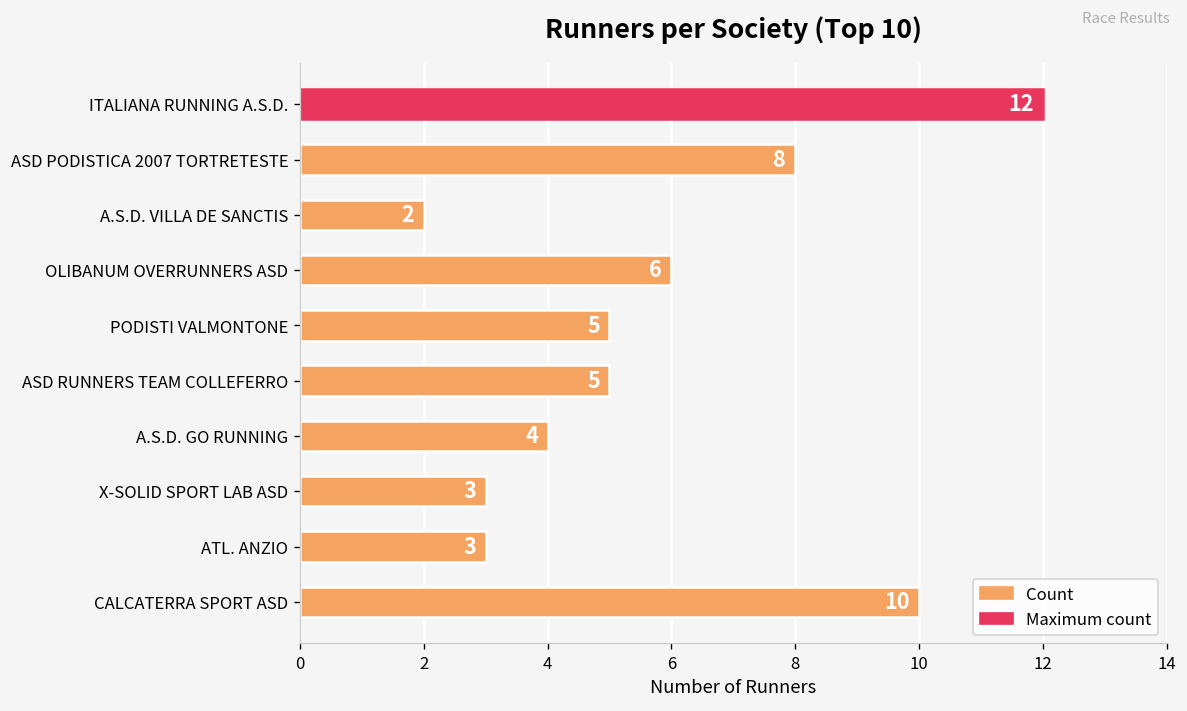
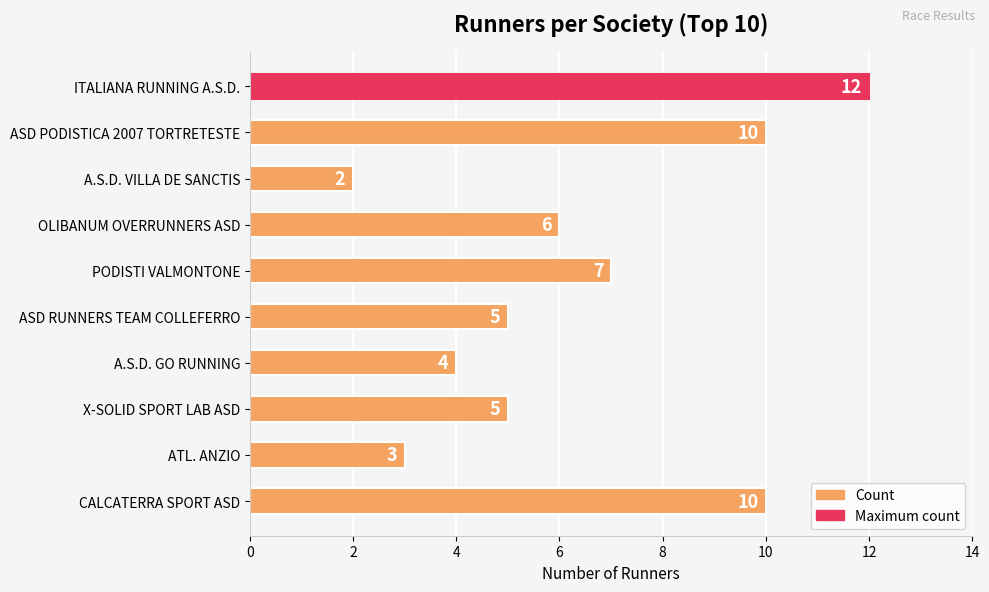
  {
    "ITALIANA RUNNING A.S.D.": 12,
-   "ASD PODISTICA 2007 TORTRETESTE": 8,
+   "ASD PODISTICA 2007 TORTRETESTE": 10,
    "A.S.D. VILLA DE SANCTIS": 2,
    "OLIBANUM OVERRUNNERS ASD": 6,
-   "PODISTI VALMONTONE": 5,
+   "PODISTI VALMONTONE": 7,
    "ASD RUNNERS TEAM COLLEFERRO": 5,
    "A.S.D. GO RUNNING": 4,
-   "X-SOLID SPORT LAB ASD": 3,
+   "X-SOLID SPORT LAB ASD": 5,
    "ATL. ANZIO": 3,
    "CALCATERRA SPORT ASD": 10
  }
